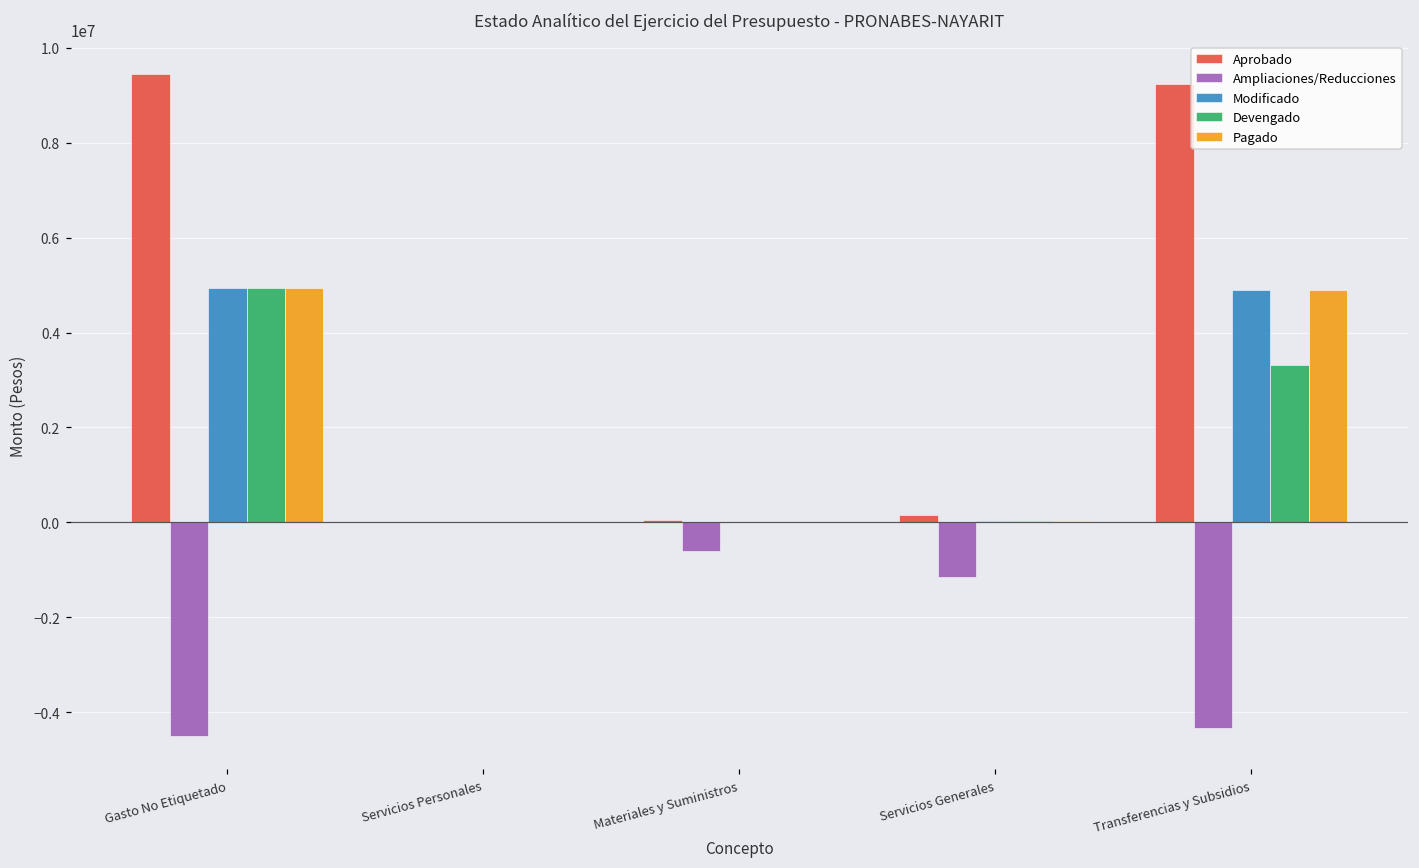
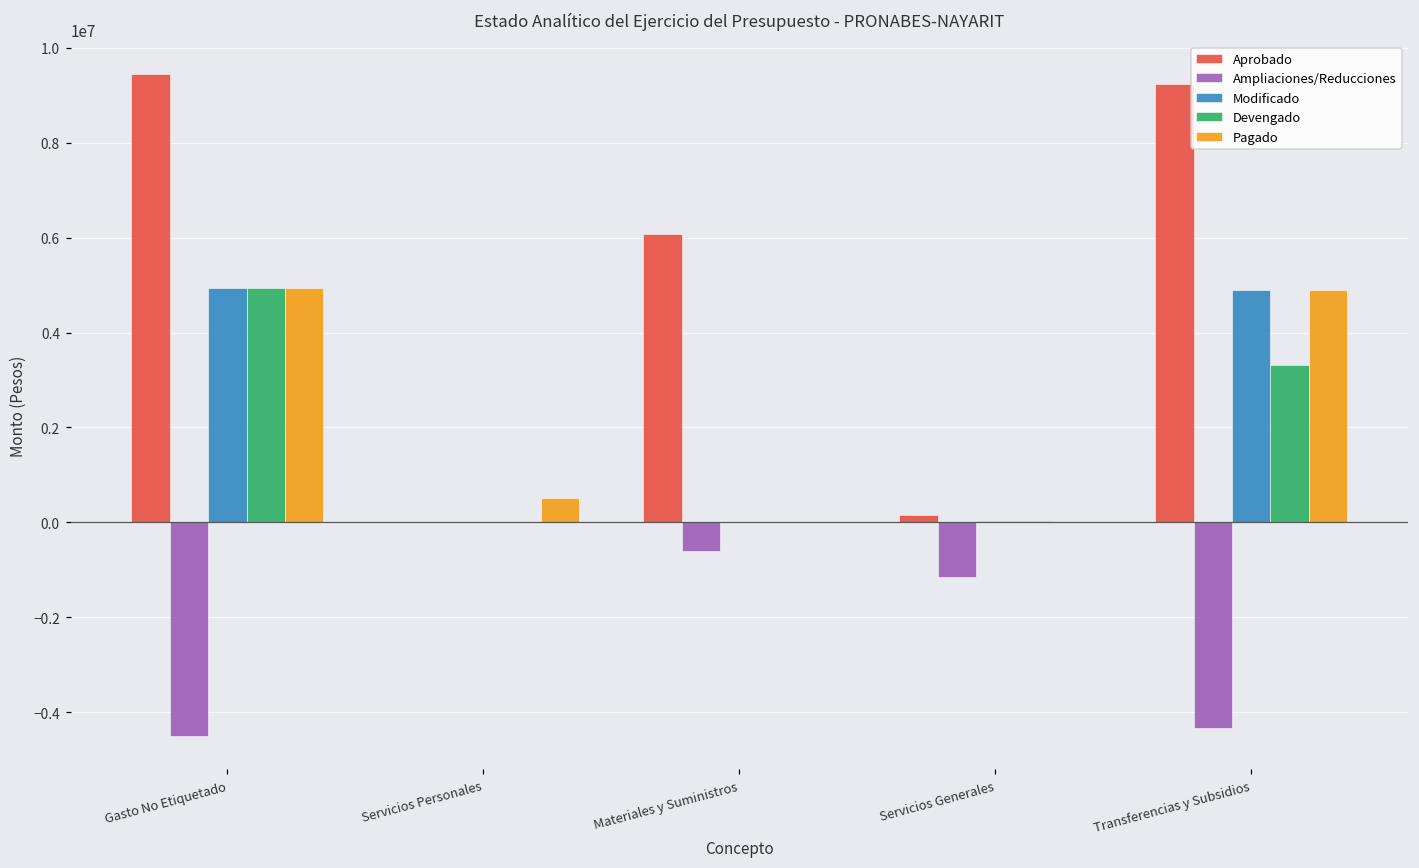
  {
    "Aprobado": {
      "Gasto No Etiquetado": 9400000,
      "Servicios Personales": 0,
-     "Materiales y Suministros": 100000,
+     "Materiales y Suministros": 6100000,
      "Servicios Generales": 200000,
      "Transferencias y Subsidios": 9200000
    },
    "Ampliaciones/Reducciones": {
      "Gasto No Etiquetado": -4500000,
      "Servicios Personales": 0,
      "Materiales y Suministros": -600000,
      "Servicios Generales": -1200000,
      "Transferencias y Subsidios": -4300000
    },
    "Modificado": {
      "Gasto No Etiquetado": 4900000,
      "Servicios Personales": 0,
      "Materiales y Suministros": 0,
      "Transferencias y Subsidios": 4900000
    },
    "Devengado": {
      "Gasto No Etiquetado": 4900000,
      "Servicios Personales": 0,
      "Materiales y Suministros": 0,
      "Transferencias y Subsidios": 3300000
    },
    "Pagado": {
      "Gasto No Etiquetado": 4900000,
-     "Servicios Personales": 0,
+     "Servicios Personales": 500000,
      "Materiales y Suministros": 0,
      "Transferencias y Subsidios": 4900000
    }
  }
